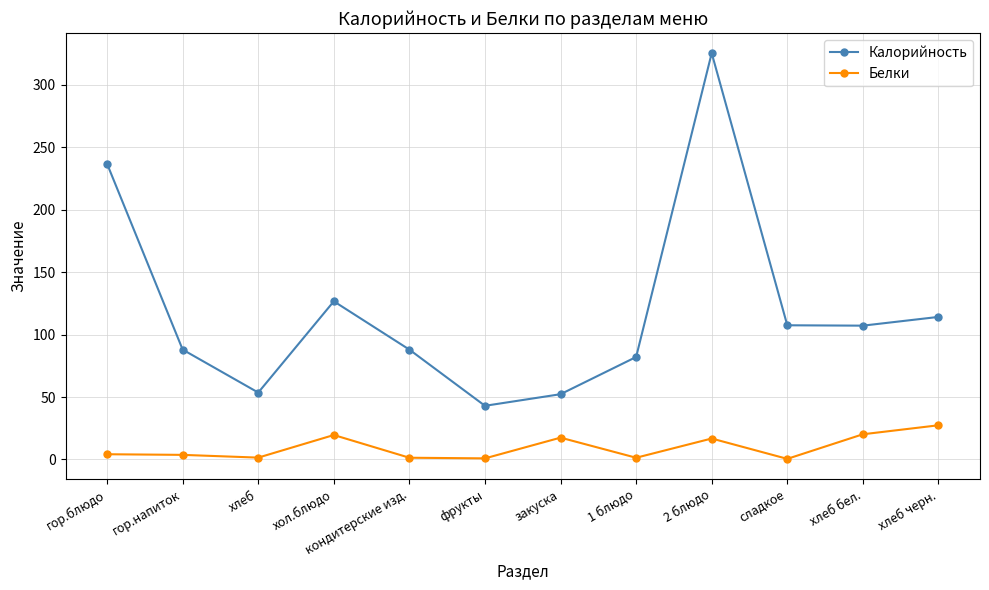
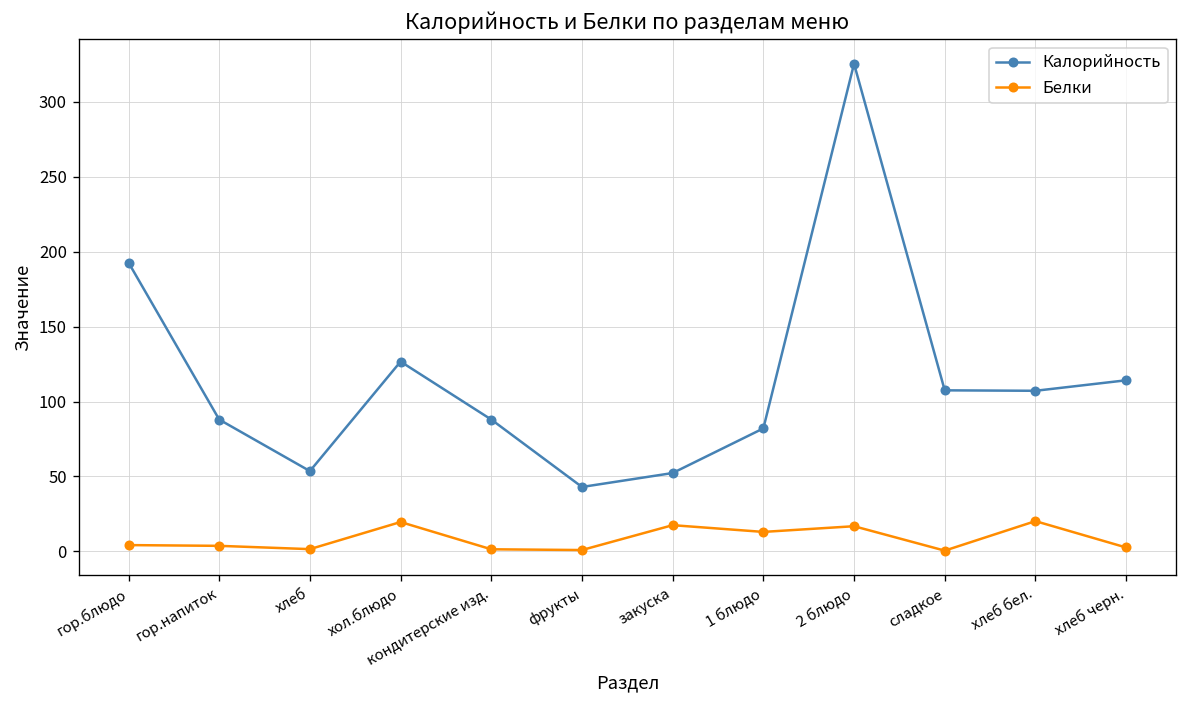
  {
    "Калорийность": {
-     "гор.блюдо": 237,
+     "гор.блюдо": 193,
      "гор.напиток": 88,
      "хлеб": 54,
      "хол.блюдо": 127,
      "кондитерские изд.": 88,
      "фрукты": 43,
      "закуска": 52,
      "1 блюдо": 82,
      "2 блюдо": 326,
      "сладкое": 108,
      "хлеб бел.": 107,
      "хлеб черн.": 114
    },
    "Белки": {
      "гор.блюдо": 4,
      "гор.напиток": 4,
      "хлеб": 2,
      "хол.блюдо": 20,
      "кондитерские изд.": 1,
      "фрукты": 1,
      "закуска": 18,
-     "1 блюдо": 1,
+     "1 блюдо": 13,
      "2 блюдо": 17,
      "сладкое": 1,
      "хлеб бел.": 20,
-     "хлеб черн.": 27
+     "хлеб черн.": 3
    }
  }
